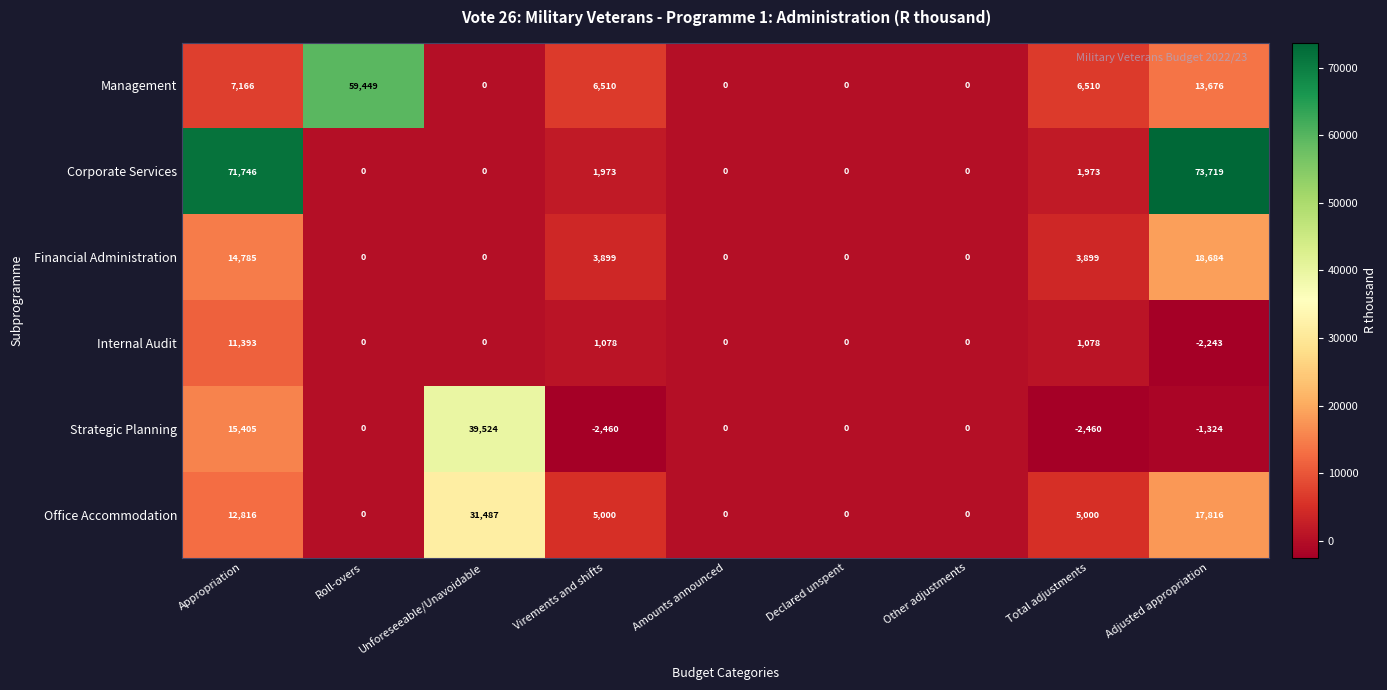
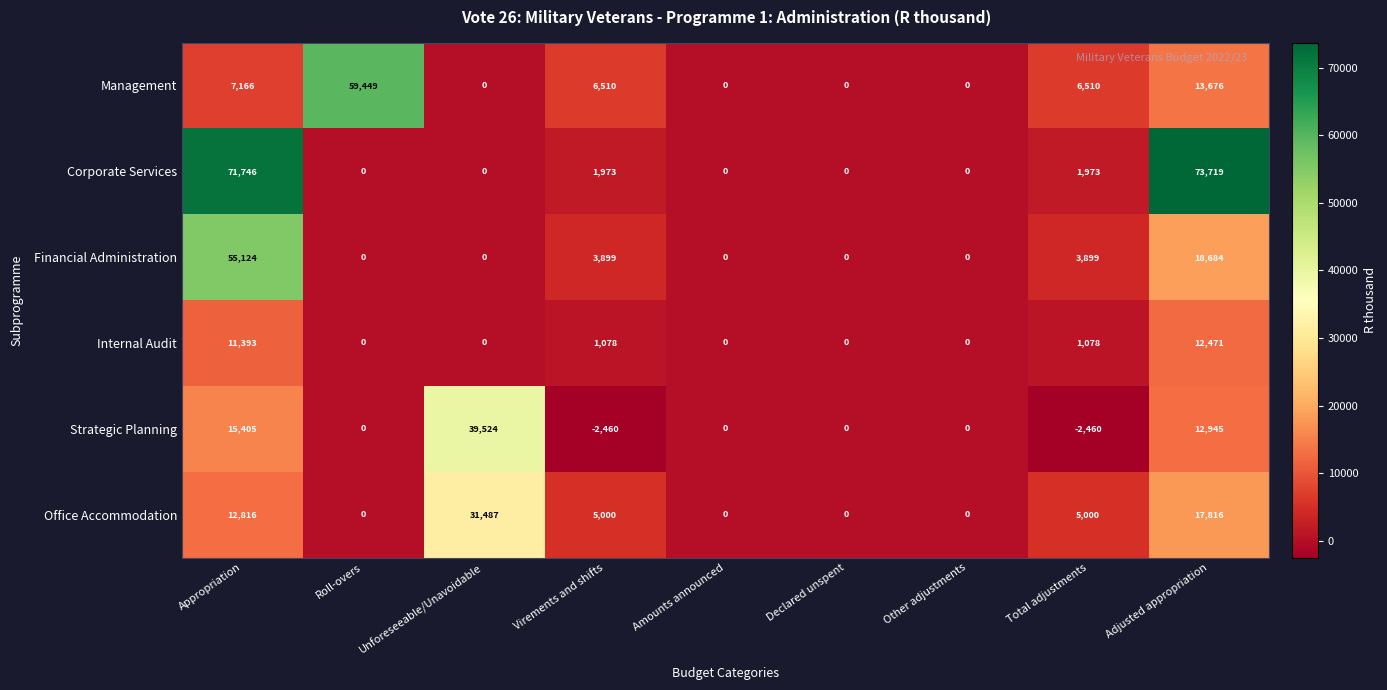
  {
    "Management": {
      "Appropriation": "7,166",
      "Roll-overs": "59,449",
      "Unforeseeable/Unavoidable": "0",
      "Virements and shifts": "6,510",
      "Amounts announced": "0",
      "Declared unspent": "0",
      "Other adjustments": "0",
      "Total adjustments": "6,510"
    },
    "Corporate Services": {
      "Appropriation": "71,746",
      "Roll-overs": "0",
      "Unforeseeable/Unavoidable": "0",
      "Virements and shifts": "1,973",
      "Amounts announced": "0",
      "Declared unspent": "0",
      "Other adjustments": "0",
      "Total adjustments": "1,973",
      "Adjusted appropriation": "73,719"
    },
    "Financial Administration": {
-     "Appropriation": "14,785",
+     "Appropriation": "55,124",
      "Roll-overs": "0",
      "Unforeseeable/Unavoidable": "0",
      "Virements and shifts": "3,899",
      "Amounts announced": "0",
      "Declared unspent": "0",
      "Other adjustments": "0",
      "Total adjustments": "3,899",
      "Adjusted appropriation": "18,684"
    },
    "Internal Audit": {
      "Appropriation": "11,393",
      "Roll-overs": "0",
      "Unforeseeable/Unavoidable": "0",
      "Virements and shifts": "1,078",
      "Amounts announced": "0",
      "Declared unspent": "0",
      "Other adjustments": "0",
      "Total adjustments": "1,078",
-     "Adjusted appropriation": "-2,243"
+     "Adjusted appropriation": "12,471"
    },
    "Strategic Planning": {
      "Appropriation": "15,405",
      "Roll-overs": "0",
      "Unforeseeable/Unavoidable": "39,524",
      "Virements and shifts": "-2,460",
      "Amounts announced": "0",
      "Declared unspent": "0",
      "Other adjustments": "0",
      "Total adjustments": "-2,460",
-     "Adjusted appropriation": "-1,324"
+     "Adjusted appropriation": "12,945"
    },
    "Office Accommodation": {
      "Appropriation": "12,816",
      "Roll-overs": "0",
      "Unforeseeable/Unavoidable": "31,487",
      "Virements and shifts": "5,000",
      "Amounts announced": "0",
      "Declared unspent": "0",
      "Other adjustments": "0",
      "Total adjustments": "5,000",
      "Adjusted appropriation": "17,816"
    }
  }
